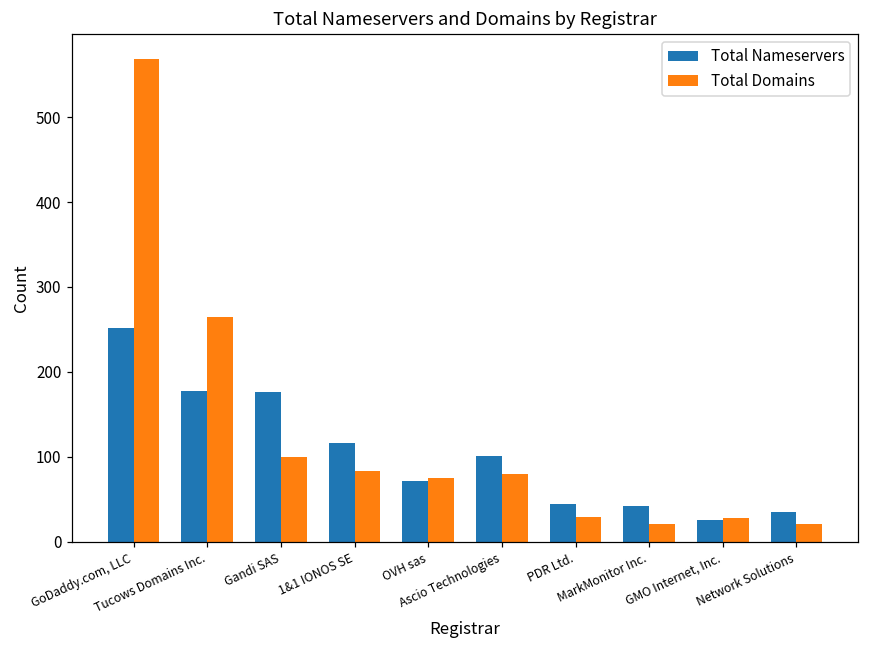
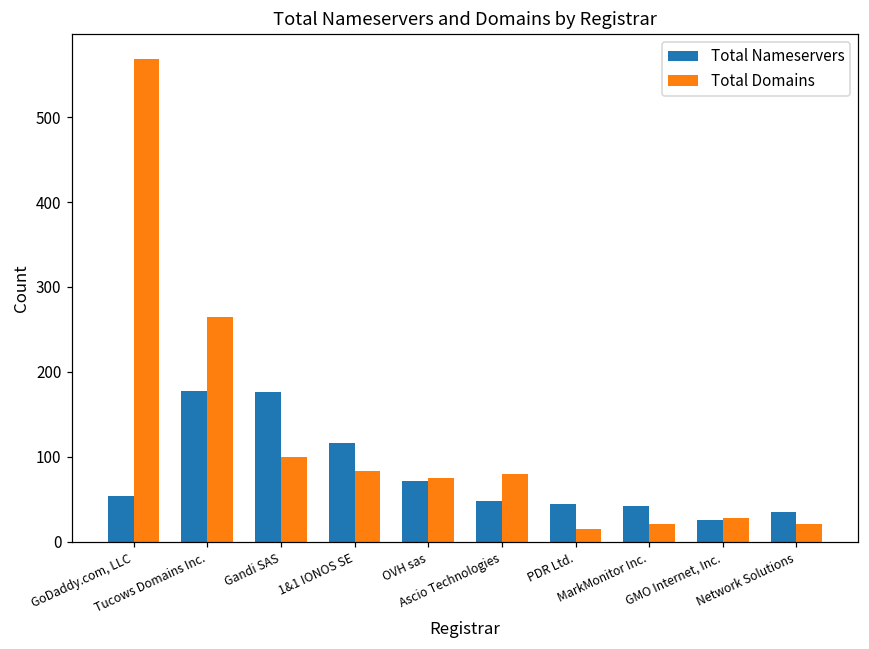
  {
    "Total Nameservers": {
-     "GoDaddy.com, LLC": 250,
+     "GoDaddy.com, LLC": 50,
      "Tucows Domains Inc.": 180,
      "Gandi SAS": 180,
      "1&1 IONOS SE": 120,
      "OVH sas": 70,
-     "Ascio Technologies": 100,
+     "Ascio Technologies": 50,
      "PDR Ltd.": 40,
      "MarkMonitor Inc.": 40,
      "GMO Internet, Inc.": 30,
      "Network Solutions": 40
    },
    "Total Domains": {
      "GoDaddy.com, LLC": 570,
      "Tucows Domains Inc.": 260,
      "Gandi SAS": 100,
      "1&1 IONOS SE": 80,
      "OVH sas": 80,
      "Ascio Technologies": 80,
-     "PDR Ltd.": 30,
+     "PDR Ltd.": 20,
      "MarkMonitor Inc.": 20,
      "GMO Internet, Inc.": 30,
      "Network Solutions": 20
    }
  }
